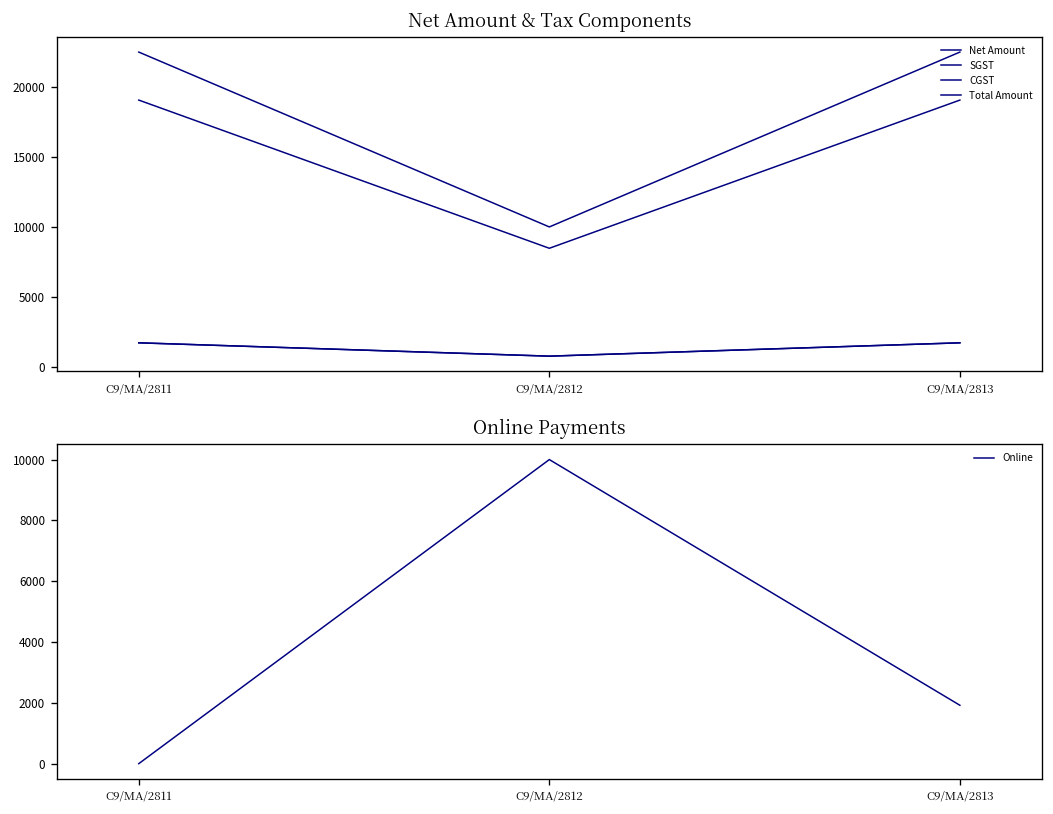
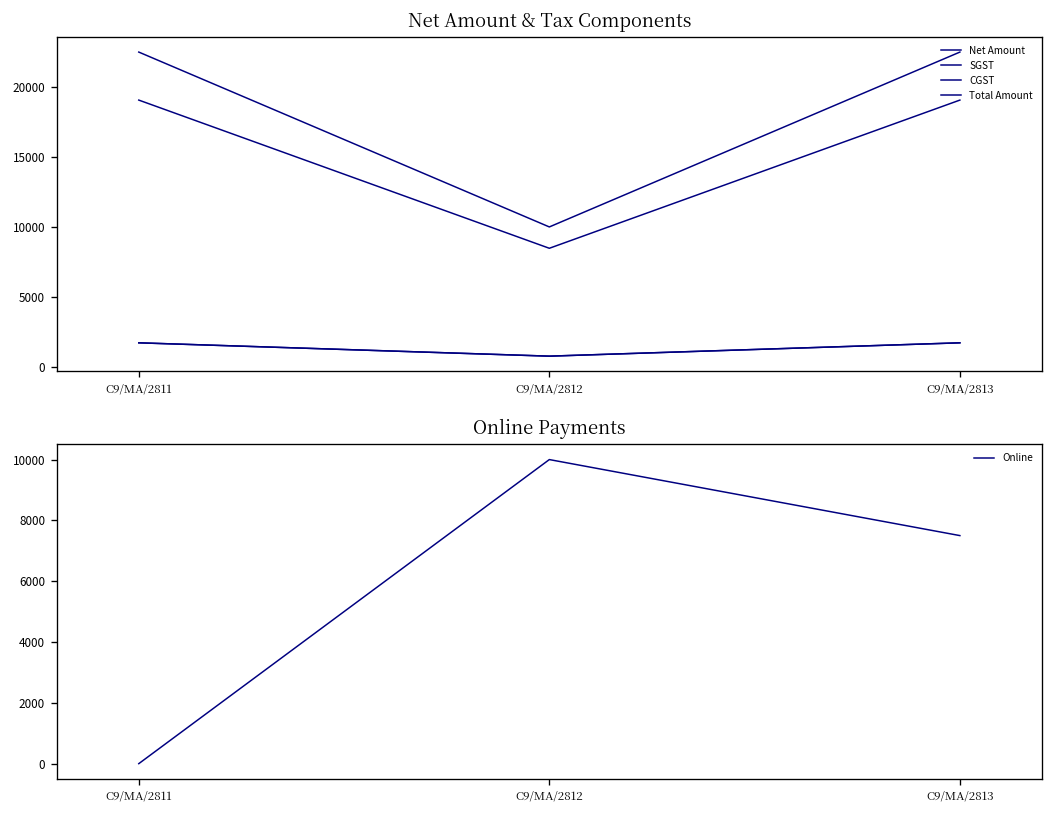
  {
    "Online Payments": {
      "C9/MA/2811": 0,
      "C9/MA/2812": 10000,
-     "C9/MA/2813": 1900
+     "C9/MA/2813": 7500
    }
  }
